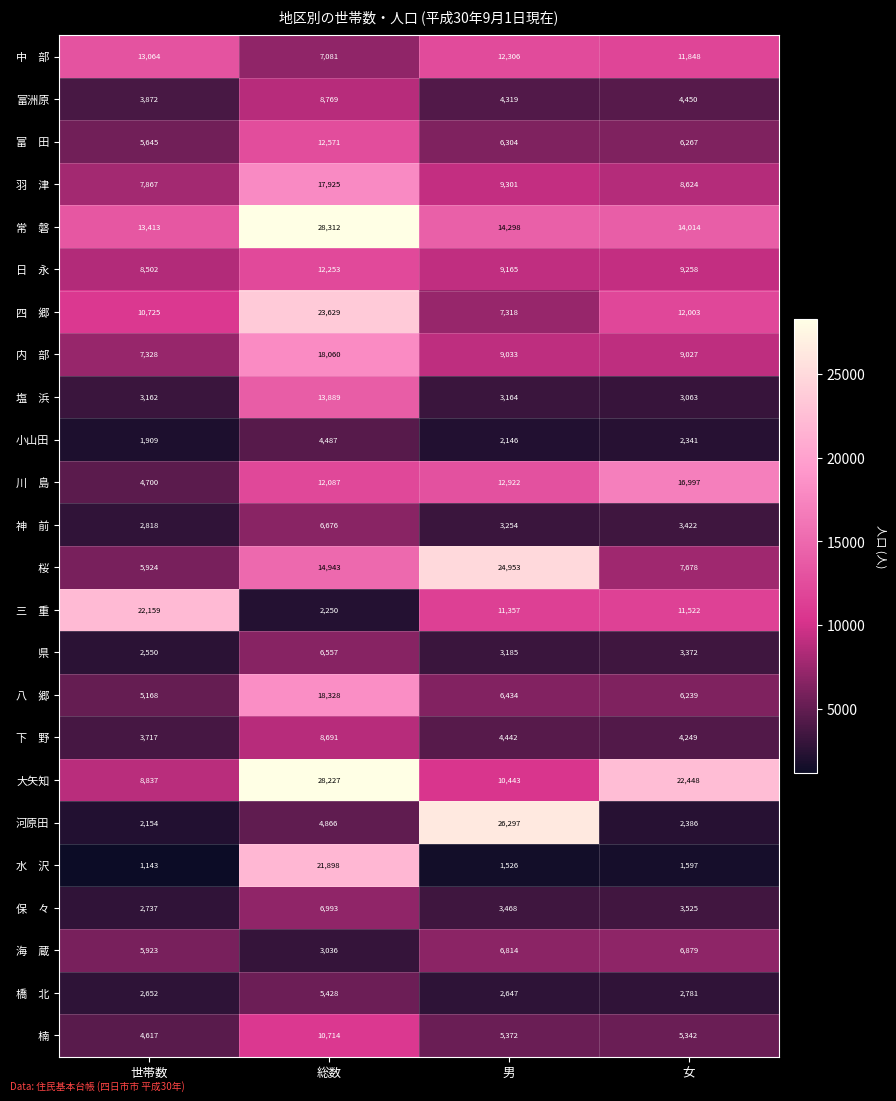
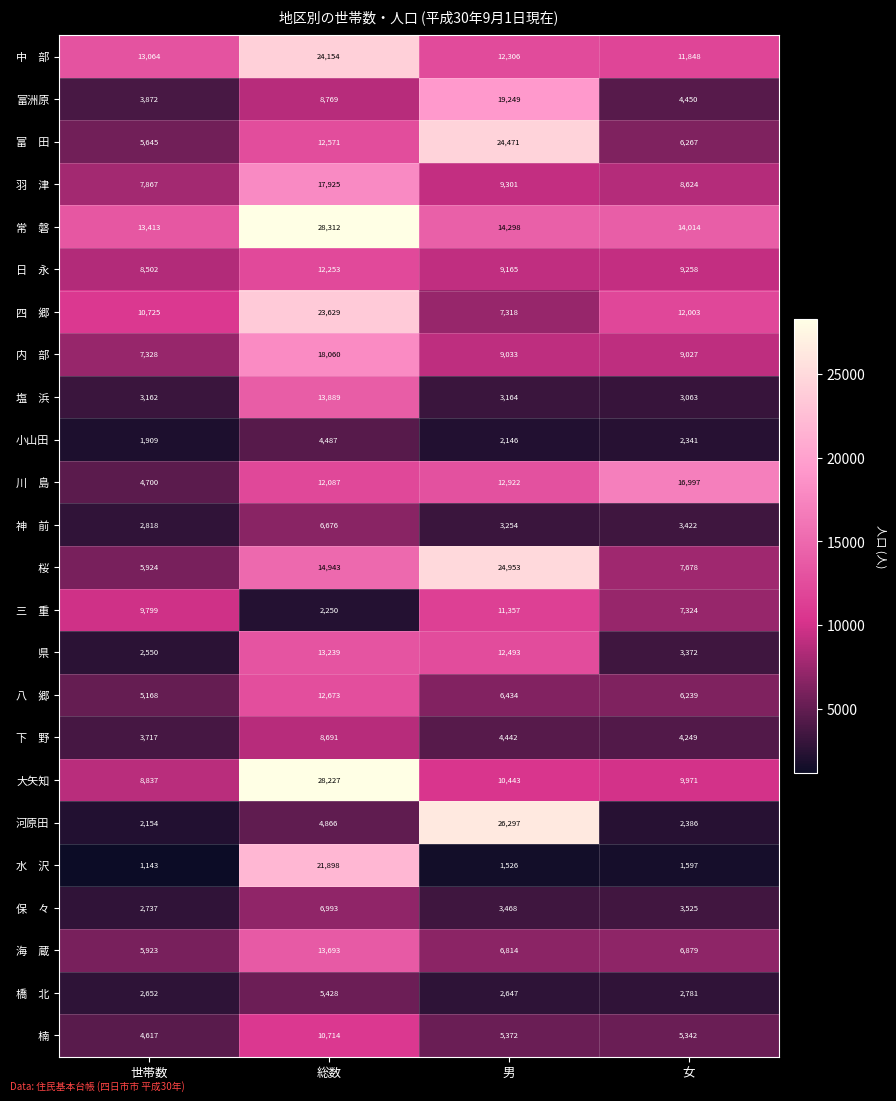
  {
    "中 部": {
      "世帯数": "13,064",
-     "総数": "7,081",
+     "総数": "24,154",
      "男": "12,306",
      "女": "11,848"
    },
    "富洲原": {
      "世帯数": "3,872",
      "総数": "8,769",
-     "男": "4,319",
+     "男": "19,249",
      "女": "4,450"
    },
    "富 田": {
      "世帯数": "5,645",
      "総数": "12,571",
-     "男": "6,304",
+     "男": "24,471",
      "女": "6,267"
    },
    "羽 津": {
      "世帯数": "7,867",
      "総数": "17,925",
      "男": "9,301",
      "女": "8,624"
    },
    "常 磐": {
      "世帯数": "13,413",
      "総数": "28,312",
      "男": "14,298",
      "女": "14,014"
    },
    "日 永": {
      "世帯数": "8,502",
      "総数": "12,253",
      "男": "9,165",
      "女": "9,258"
    },
    "四 郷": {
      "世帯数": "10,725",
      "総数": "23,629",
      "男": "7,318",
      "女": "12,003"
    },
    "内 部": {
      "世帯数": "7,328",
      "総数": "18,060",
      "男": "9,033",
      "女": "9,027"
    },
    "塩 浜": {
      "世帯数": "3,162",
      "総数": "13,889",
      "男": "3,164",
      "女": "3,063"
    },
    "小山田": {
      "世帯数": "1,909",
      "総数": "4,487",
      "男": "2,146",
      "女": "2,341"
    },
    "川 島": {
      "世帯数": "4,700",
      "総数": "12,087",
      "男": "12,922",
      "女": "16,997"
    },
    "神 前": {
      "世帯数": "2,818",
      "総数": "6,676",
      "男": "3,254",
      "女": "3,422"
    },
    "桜": {
      "世帯数": "5,924",
      "総数": "14,943",
      "男": "24,953",
      "女": "7,678"
    },
    "三 重": {
-     "世帯数": "22,159",
+     "世帯数": "9,799",
      "総数": "2,250",
      "男": "11,357",
-     "女": "11,522"
+     "女": "7,324"
    },
    "県": {
      "世帯数": "2,550",
-     "総数": "6,557",
-     "男": "3,185",
+     "総数": "13,239",
+     "男": "12,493",
      "女": "3,372"
    },
    "八 郷": {
      "世帯数": "5,168",
-     "総数": "18,328",
+     "総数": "12,673",
      "男": "6,434",
      "女": "6,239"
    },
    "下 野": {
      "世帯数": "3,717",
      "総数": "8,691",
      "男": "4,442",
      "女": "4,249"
    },
    "大矢知": {
      "世帯数": "8,837",
      "総数": "28,227",
      "男": "10,443",
-     "女": "22,448"
+     "女": "9,971"
    },
    "河原田": {
      "世帯数": "2,154",
      "総数": "4,866",
      "男": "26,297",
      "女": "2,386"
    },
    "水 沢": {
      "世帯数": "1,143",
      "総数": "21,898",
      "男": "1,526",
      "女": "1,597"
    },
    "保 々": {
      "世帯数": "2,737",
      "総数": "6,993",
      "男": "3,468",
      "女": "3,525"
    },
    "海 蔵": {
      "世帯数": "5,923",
-     "総数": "3,036",
+     "総数": "13,693",
      "男": "6,814",
      "女": "6,879"
    },
    "橋 北": {
      "世帯数": "2,652",
      "総数": "5,428",
      "男": "2,647",
      "女": "2,781"
    },
    "楠": {
      "世帯数": "4,617",
      "総数": "10,714",
      "男": "5,372",
      "女": "5,342"
    }
  }
